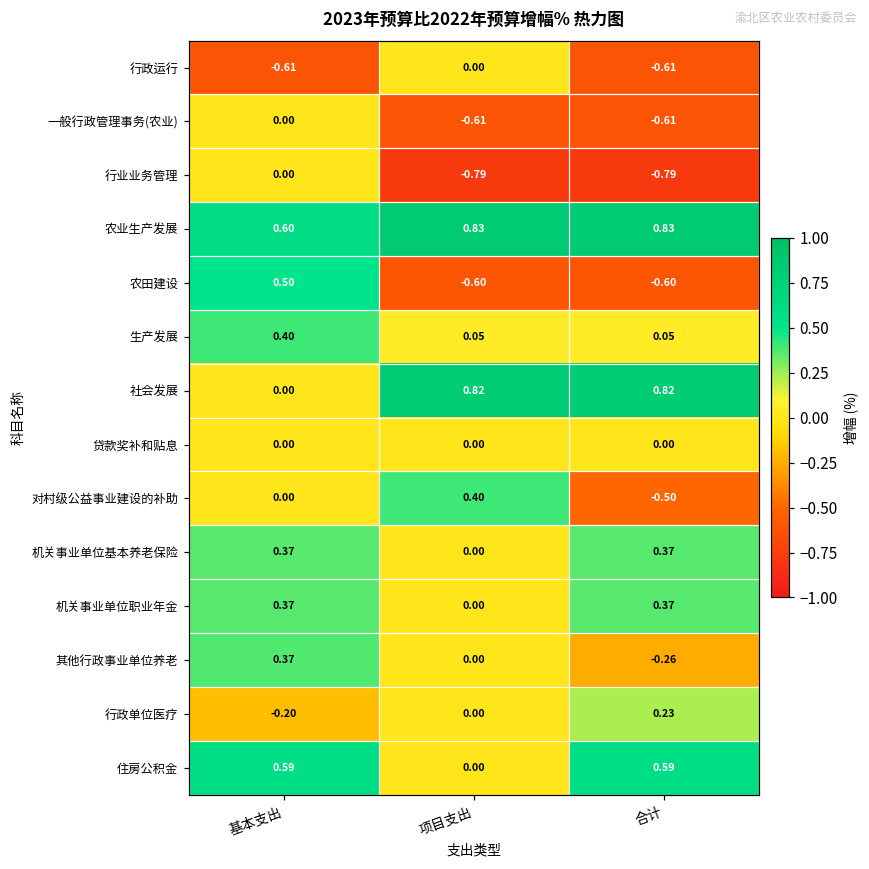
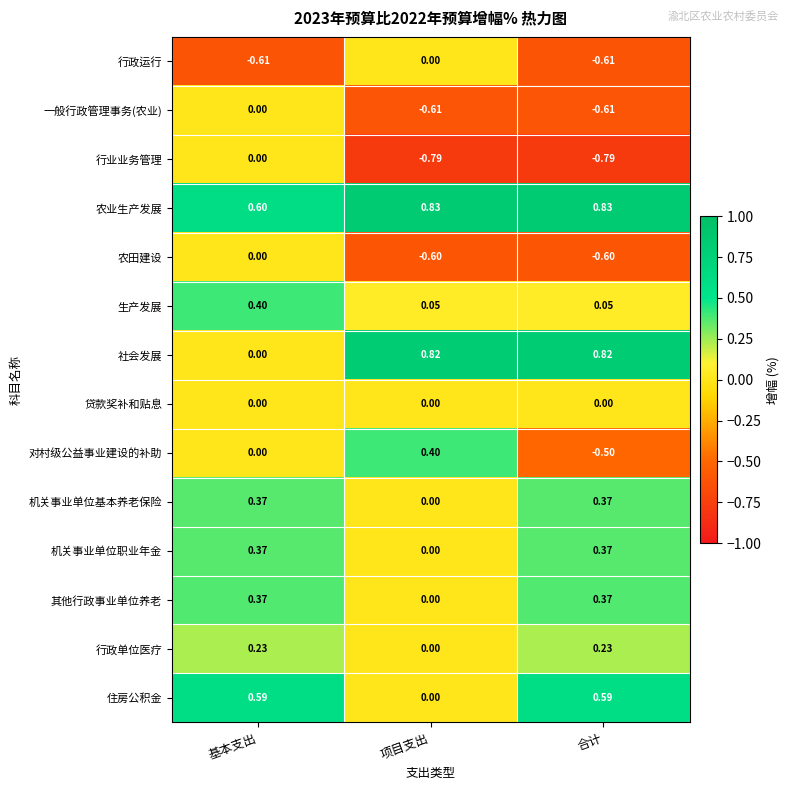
  {
    "行政运行": {
      "基本支出": -0.61,
      "项目支出": 0.00,
      "合计": -0.61
    },
    "一般行政管理事务(农业)": {
      "基本支出": 0.00,
      "项目支出": -0.61,
      "合计": -0.61
    },
    "行业业务管理": {
      "基本支出": 0.00,
      "项目支出": -0.79,
      "合计": -0.79
    },
    "农业生产发展": {
      "基本支出": 0.60,
      "项目支出": 0.83,
      "合计": 0.83
    },
    "农田建设": {
-     "基本支出": 0.50,
+     "基本支出": 0.00,
      "项目支出": -0.60,
      "合计": -0.60
    },
    "生产发展": {
      "基本支出": 0.40,
      "项目支出": 0.05,
      "合计": 0.05
    },
    "社会发展": {
      "基本支出": 0.00,
      "项目支出": 0.82,
      "合计": 0.82
    },
    "贷款奖补和贴息": {
      "基本支出": 0.00,
      "项目支出": 0.00,
      "合计": 0.00
    },
    "对村级公益事业建设的补助": {
      "基本支出": 0.00,
      "项目支出": 0.40,
      "合计": -0.50
    },
    "机关事业单位基本养老保险": {
      "基本支出": 0.37,
      "项目支出": 0.00,
      "合计": 0.37
    },
    "机关事业单位职业年金": {
      "基本支出": 0.37,
      "项目支出": 0.00,
      "合计": 0.37
    },
    "其他行政事业单位养老": {
      "基本支出": 0.37,
      "项目支出": 0.00,
-     "合计": -0.26
+     "合计": 0.37
    },
    "行政单位医疗": {
-     "基本支出": -0.20,
+     "基本支出": 0.23,
      "项目支出": 0.00,
      "合计": 0.23
    },
    "住房公积金": {
      "基本支出": 0.59,
      "项目支出": 0.00,
      "合计": 0.59
    }
  }
